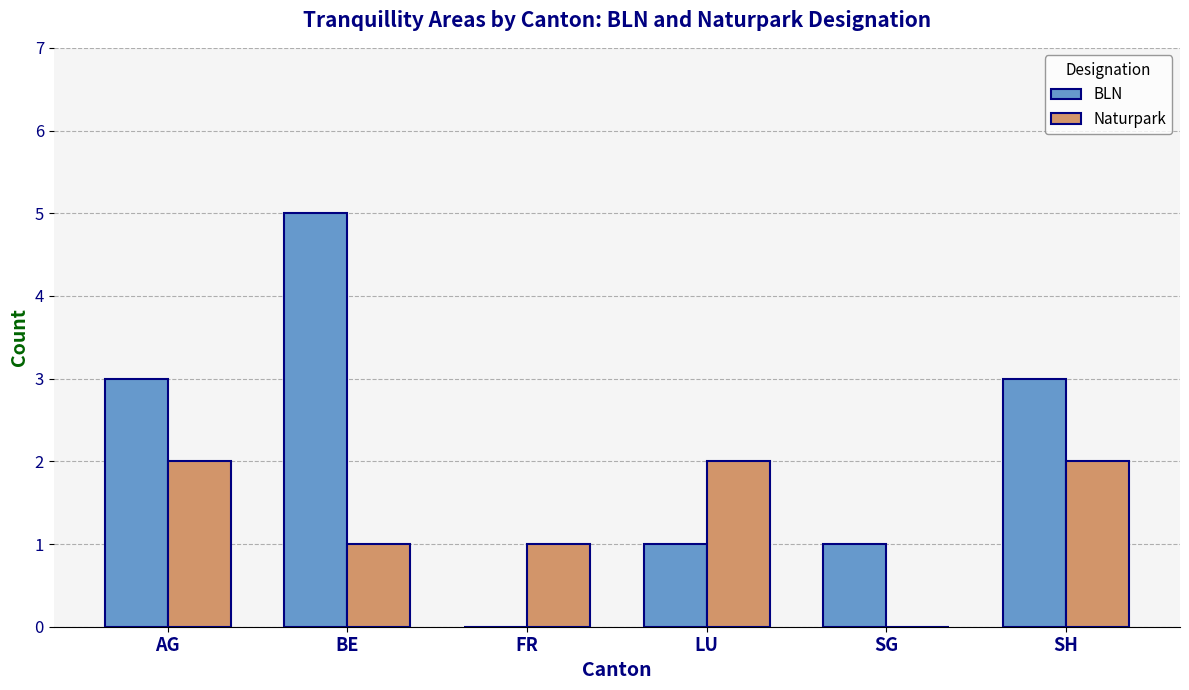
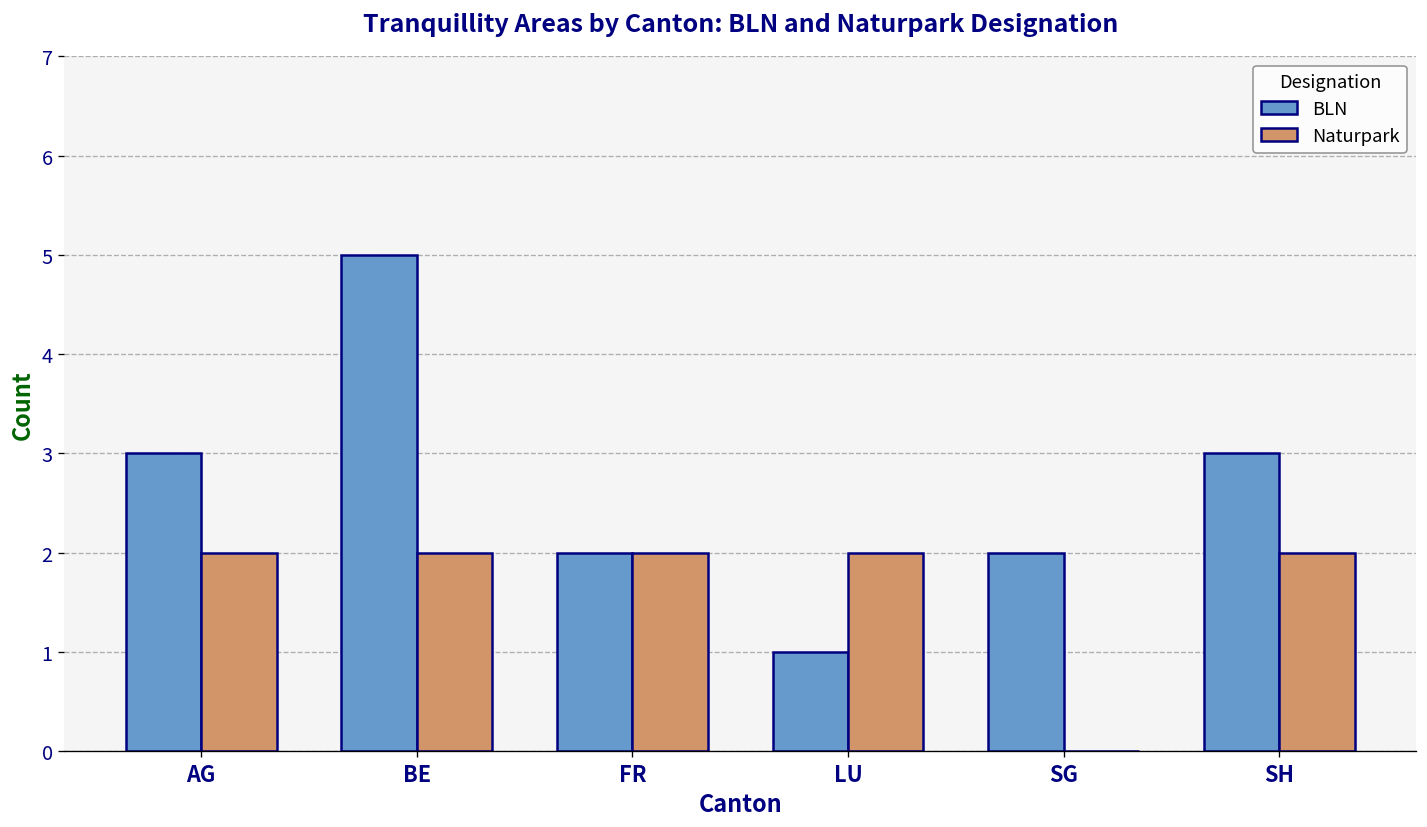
  {
    "BLN": {
      "AG": 3,
      "BE": 5,
-     "FR": 0,
+     "FR": 2,
      "LU": 1,
-     "SG": 1,
+     "SG": 2,
      "SH": 3
    },
    "Naturpark": {
      "AG": 2,
-     "BE": 1,
-     "FR": 1,
+     "BE": 2,
+     "FR": 2,
      "LU": 2,
      "SG": 0,
      "SH": 2
    }
  }
